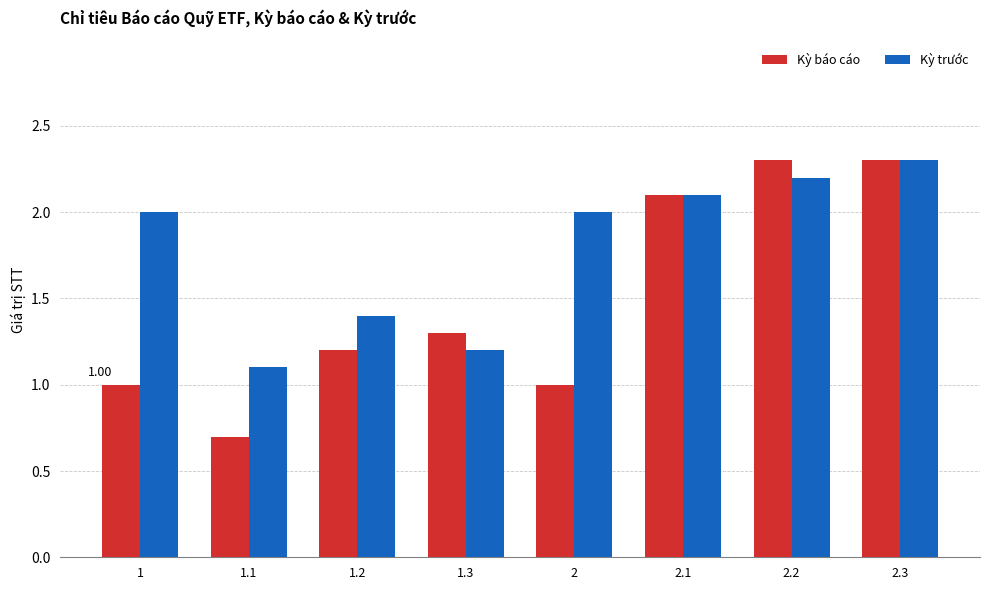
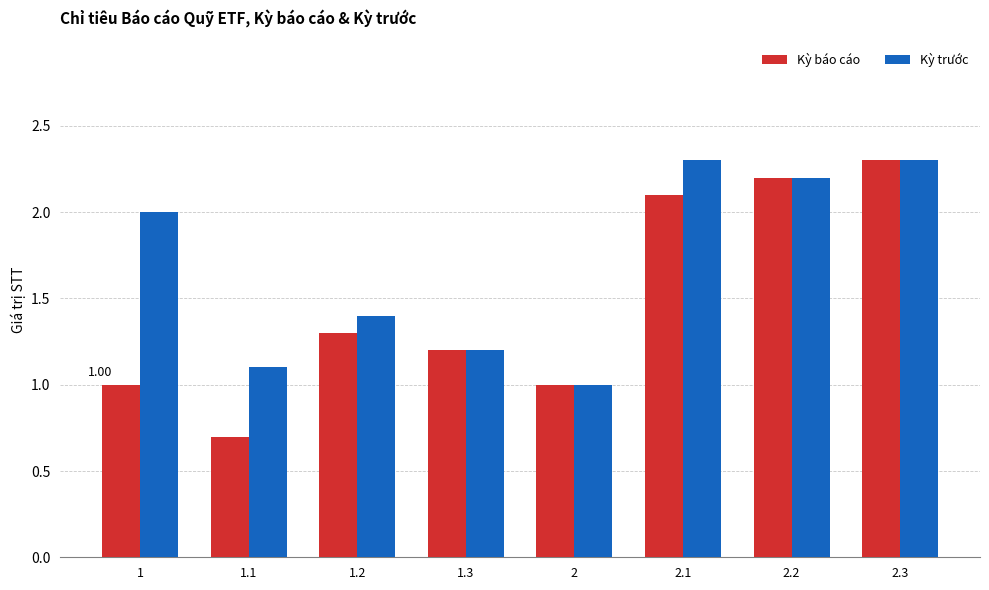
  {
    "Kỳ báo cáo": {
      "1.1": 0.7,
-     "1.2": 1.2,
-     "1.3": 1.3,
+     "1.2": 1.3,
+     "1.3": 1.2,
      "2": 1.0,
      "2.1": 2.1,
-     "2.2": 2.3,
+     "2.2": 2.2,
      "2.3": 2.3
    },
    "Kỳ trước": {
      "1": 2.0,
      "1.1": 1.1,
      "1.2": 1.4,
      "1.3": 1.2,
-     "2": 2,
-     "2.1": 2.1,
+     "2": 1,
+     "2.1": 2.3,
      "2.2": 2.2,
      "2.3": 2.3
    }
  }
